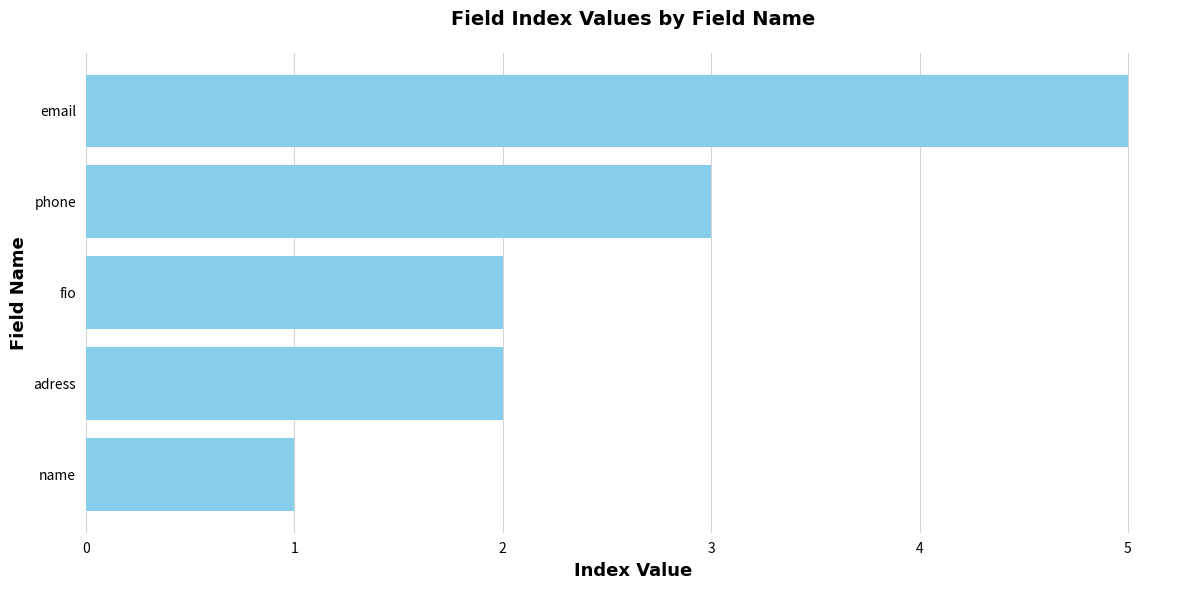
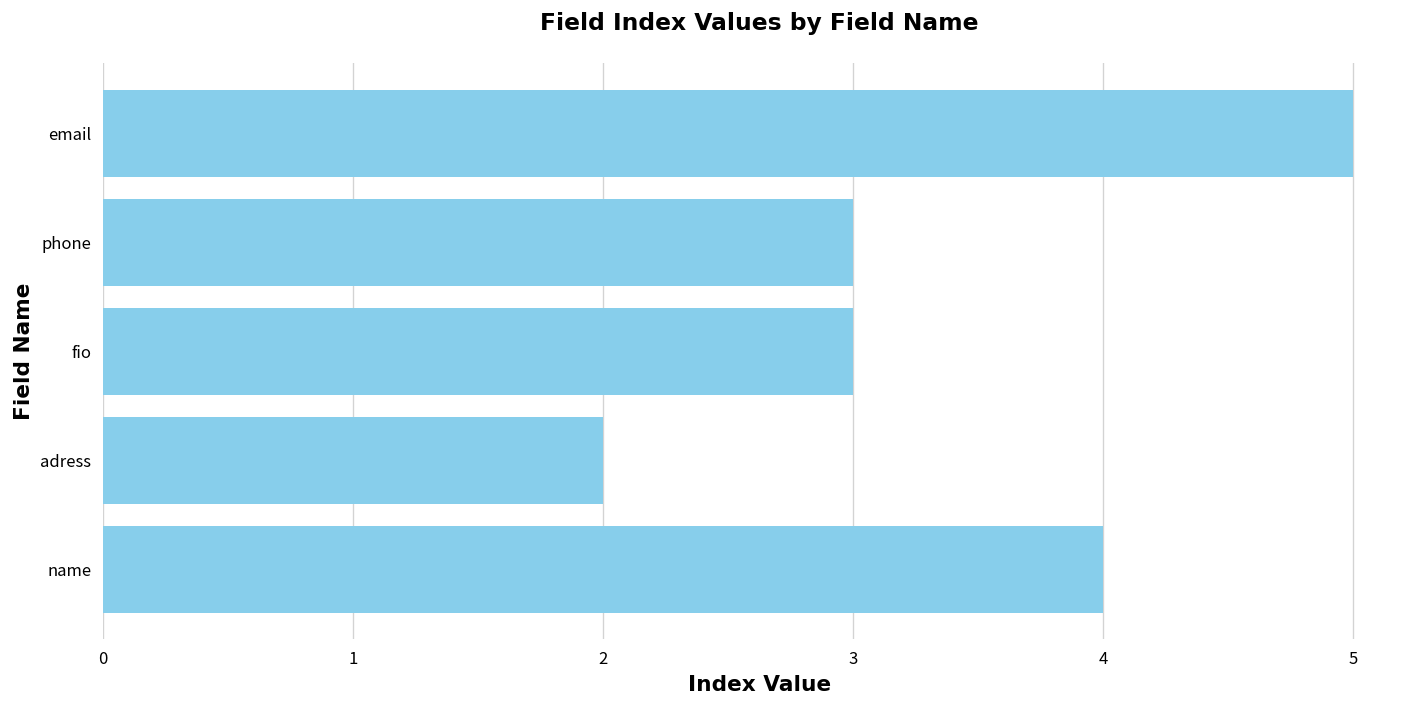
  {
    "email": 5,
    "phone": 3,
-   "fio": 2,
+   "fio": 3,
    "adress": 2,
-   "name": 1
+   "name": 4
  }
